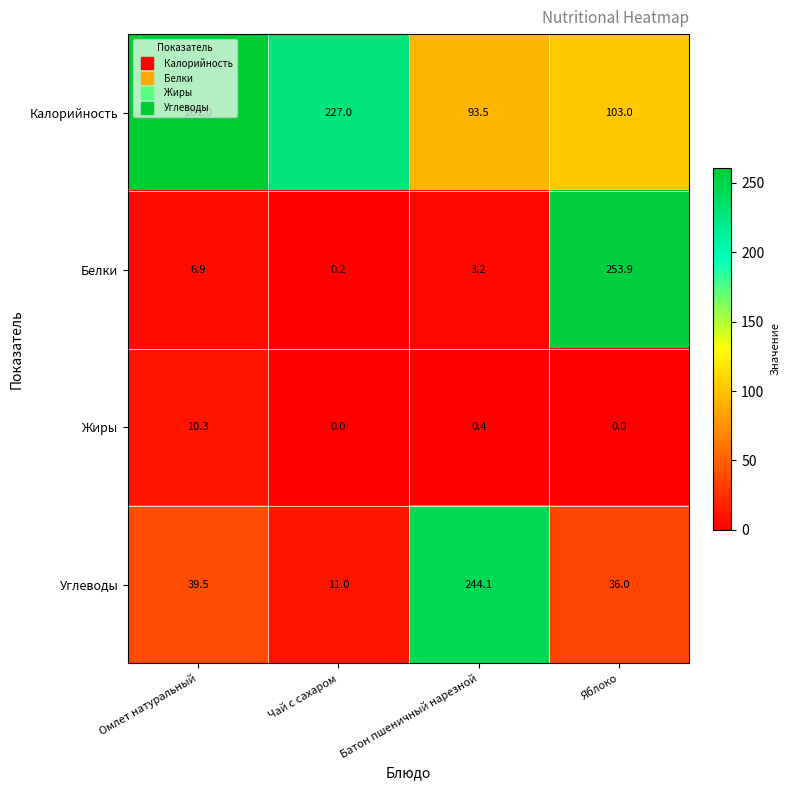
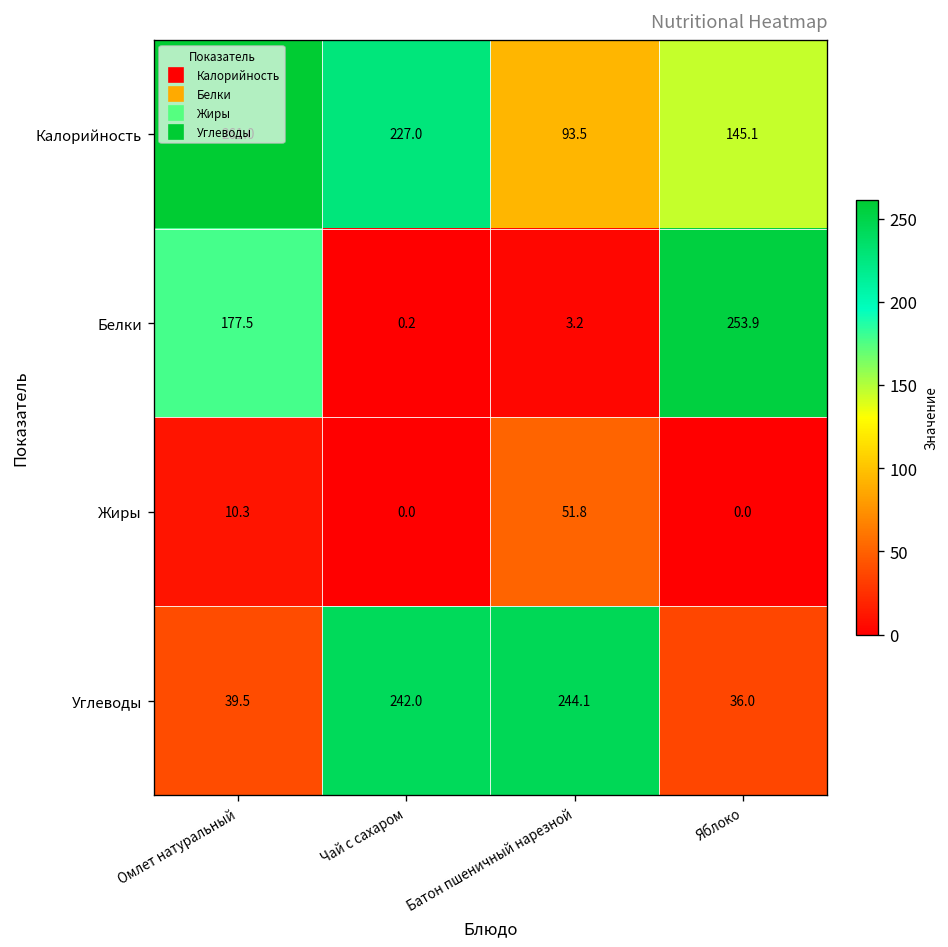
  {
    "Калорийность": {
      "Чай с сахаром": 227.0,
      "Батон пшеничный нарезной": 93.5,
-     "Яблоко": 103.0
+     "Яблоко": 145.1
    },
    "Белки": {
-     "Омлет натуральный": 6.9,
+     "Омлет натуральный": 177.5,
      "Чай с сахаром": 0.2,
      "Батон пшеничный нарезной": 3.2,
      "Яблоко": 253.9
    },
    "Жиры": {
      "Омлет натуральный": 10.3,
      "Чай с сахаром": 0.0,
-     "Батон пшеничный нарезной": 0.4,
+     "Батон пшеничный нарезной": 51.8,
      "Яблоко": 0.0
    },
    "Углеводы": {
      "Омлет натуральный": 39.5,
-     "Чай с сахаром": 11.0,
+     "Чай с сахаром": 242.0,
      "Батон пшеничный нарезной": 244.1,
      "Яблоко": 36.0
    }
  }
